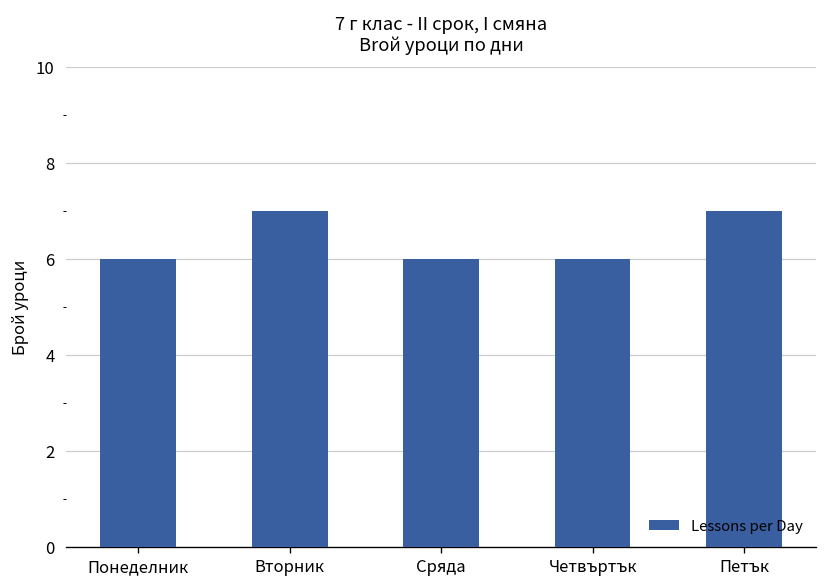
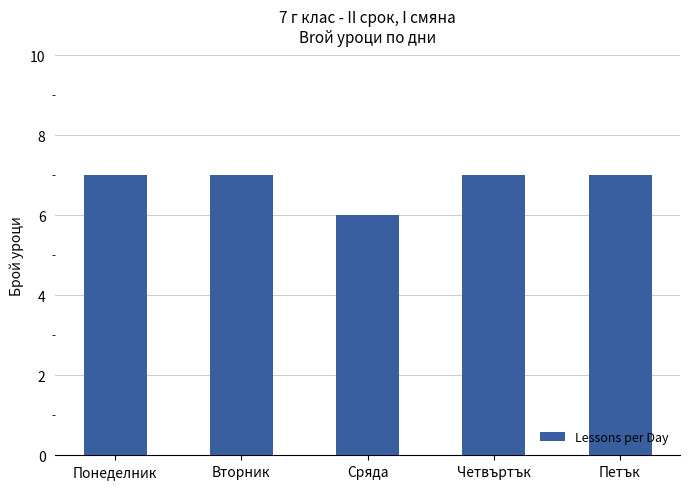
  {
-   "Понеделник": 6,
+   "Понеделник": 7,
    "Вторник": 7,
    "Сряда": 6,
-   "Четвъртък": 6,
+   "Четвъртък": 7,
    "Петък": 7
  }
